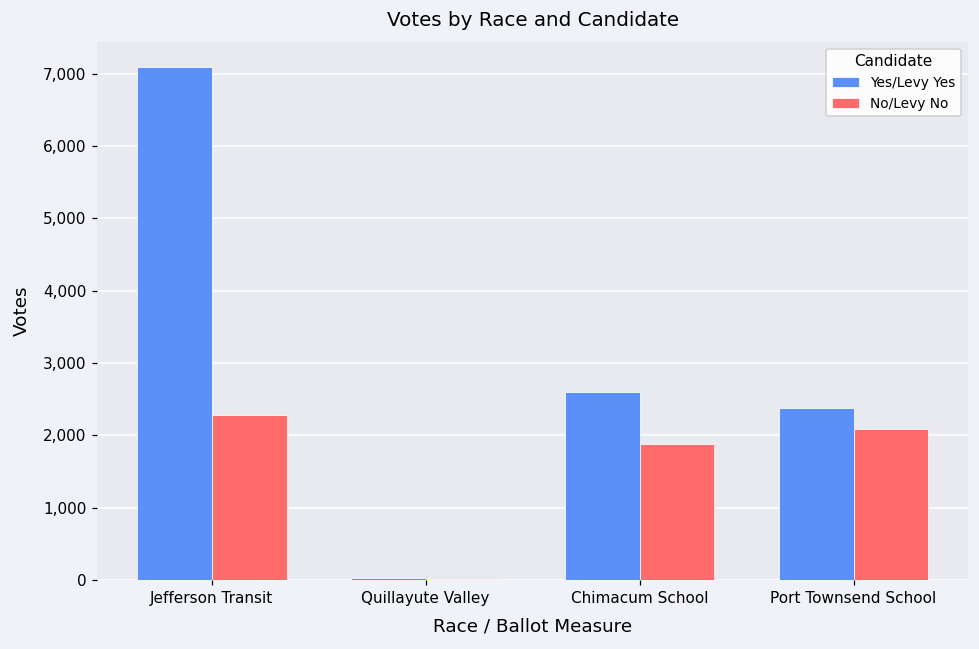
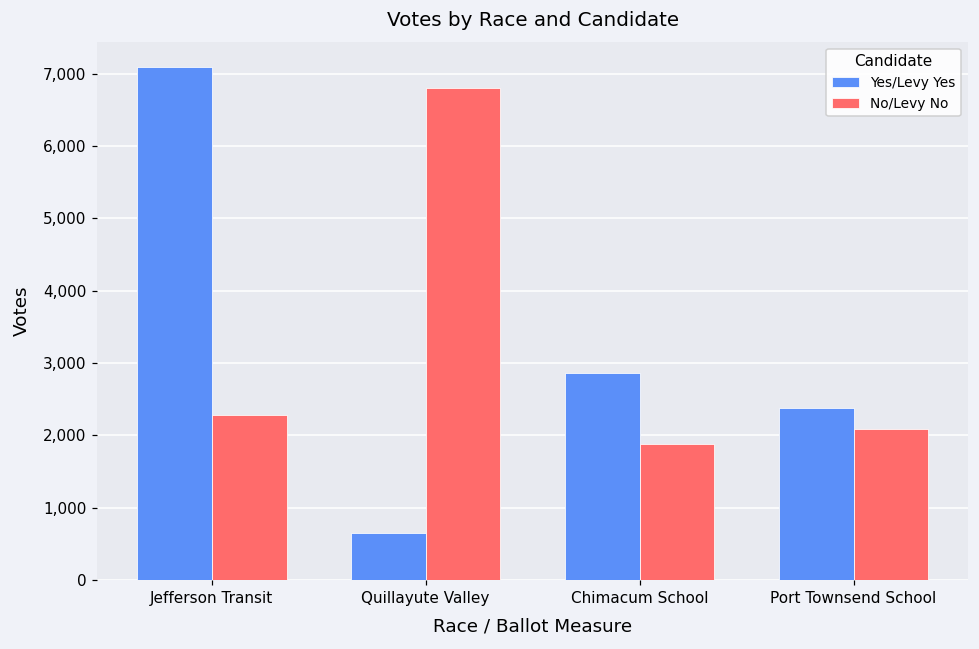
  {
    "Yes/Levy Yes": {
      "Jefferson Transit": "7,100",
-     "Quillayute Valley": "0",
-     "Chimacum School": "2,600",
+     "Quillayute Valley": "600",
+     "Chimacum School": "2,900",
      "Port Townsend School": "2,400"
    },
    "No/Levy No": {
      "Jefferson Transit": "2,300",
-     "Quillayute Valley": "0",
+     "Quillayute Valley": "6,800",
      "Chimacum School": "1,900",
      "Port Townsend School": "2,100"
    }
  }
